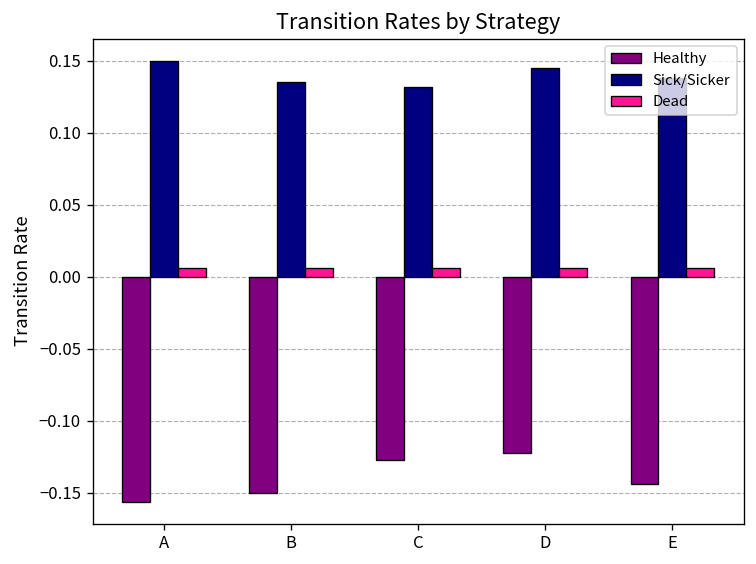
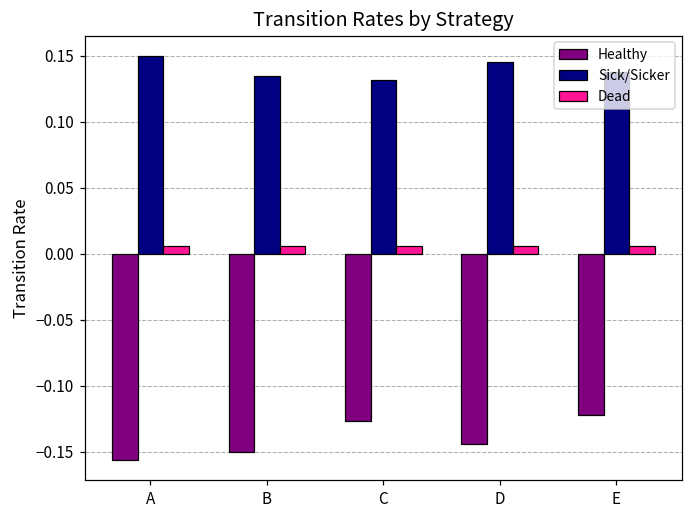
  {
    "Healthy": {
      "A": -0.156,
      "B": -0.150,
      "C": -0.127,
-     "D": -0.122,
-     "E": -0.144
+     "D": -0.144,
+     "E": -0.122
    },
    "Sick/Sicker": {
      "A": 0.150,
      "B": 0.135,
      "C": 0.132,
      "D": 0.145
    },
    "Dead": {
      "A": 0.006,
      "B": 0.006,
      "C": 0.006,
      "D": 0.006,
      "E": 0.006
    }
  }
